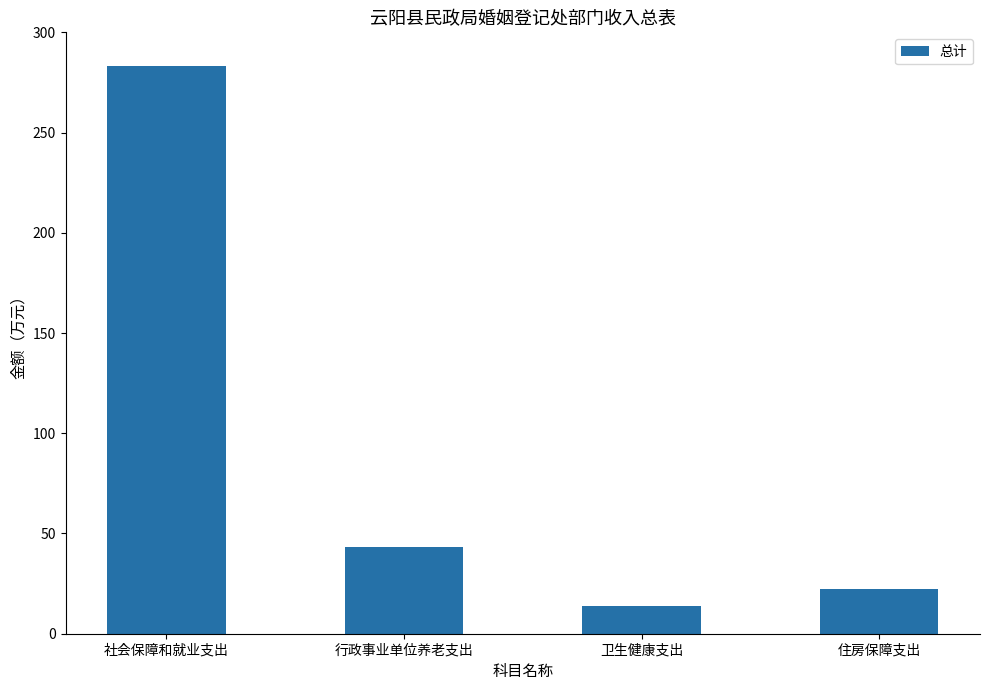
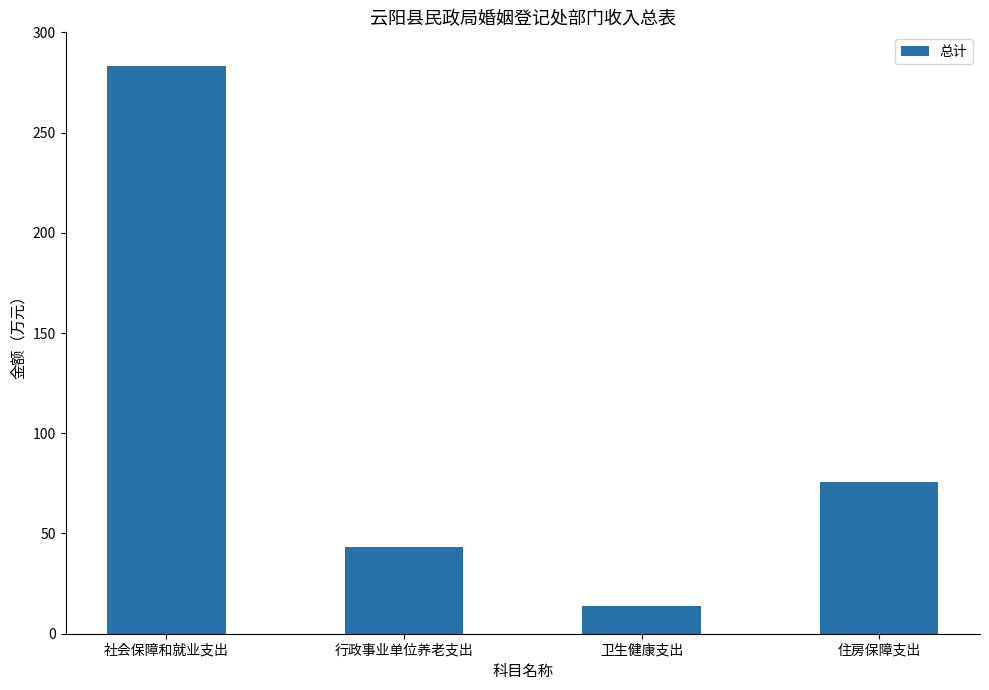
  {
    "社会保障和就业支出": 283,
    "行政事业单位养老支出": 43,
    "卫生健康支出": 14,
-   "住房保障支出": 23
+   "住房保障支出": 76
  }
